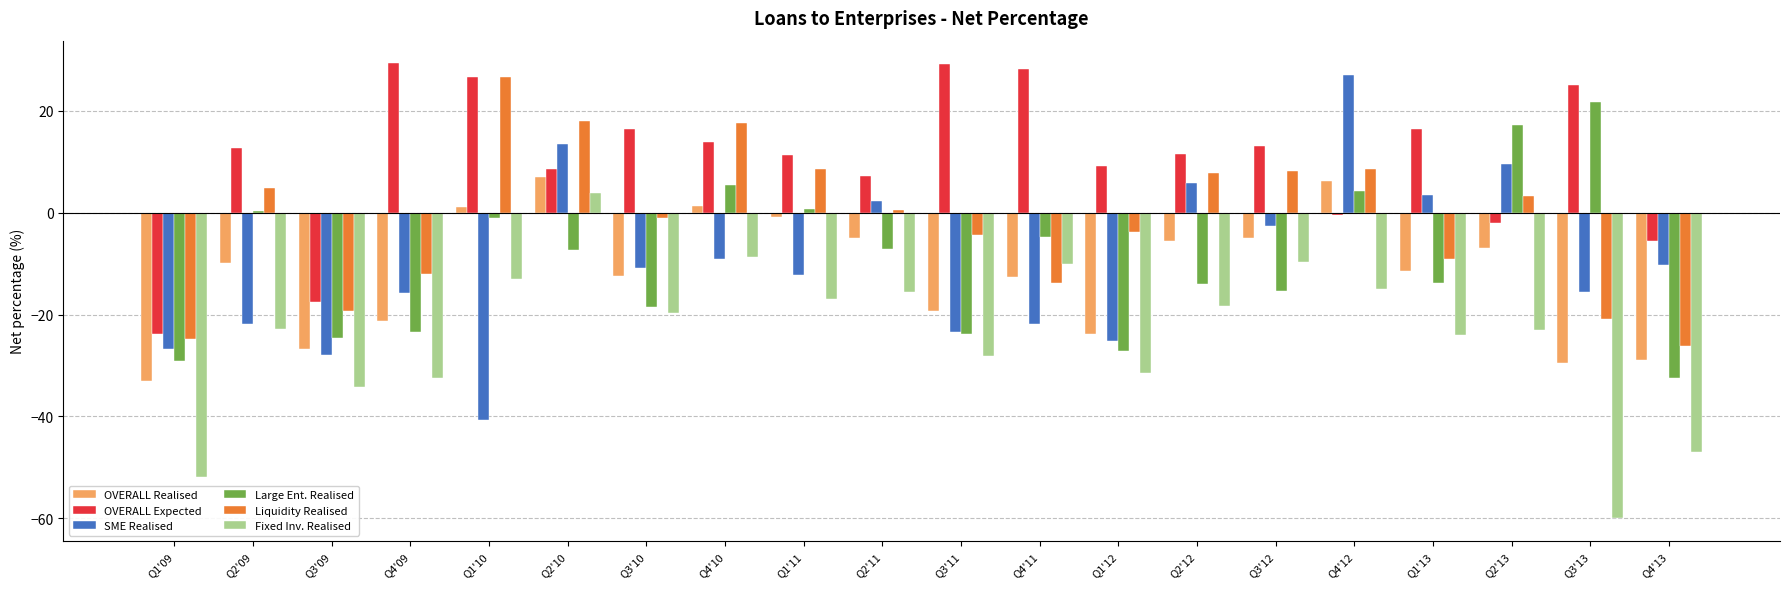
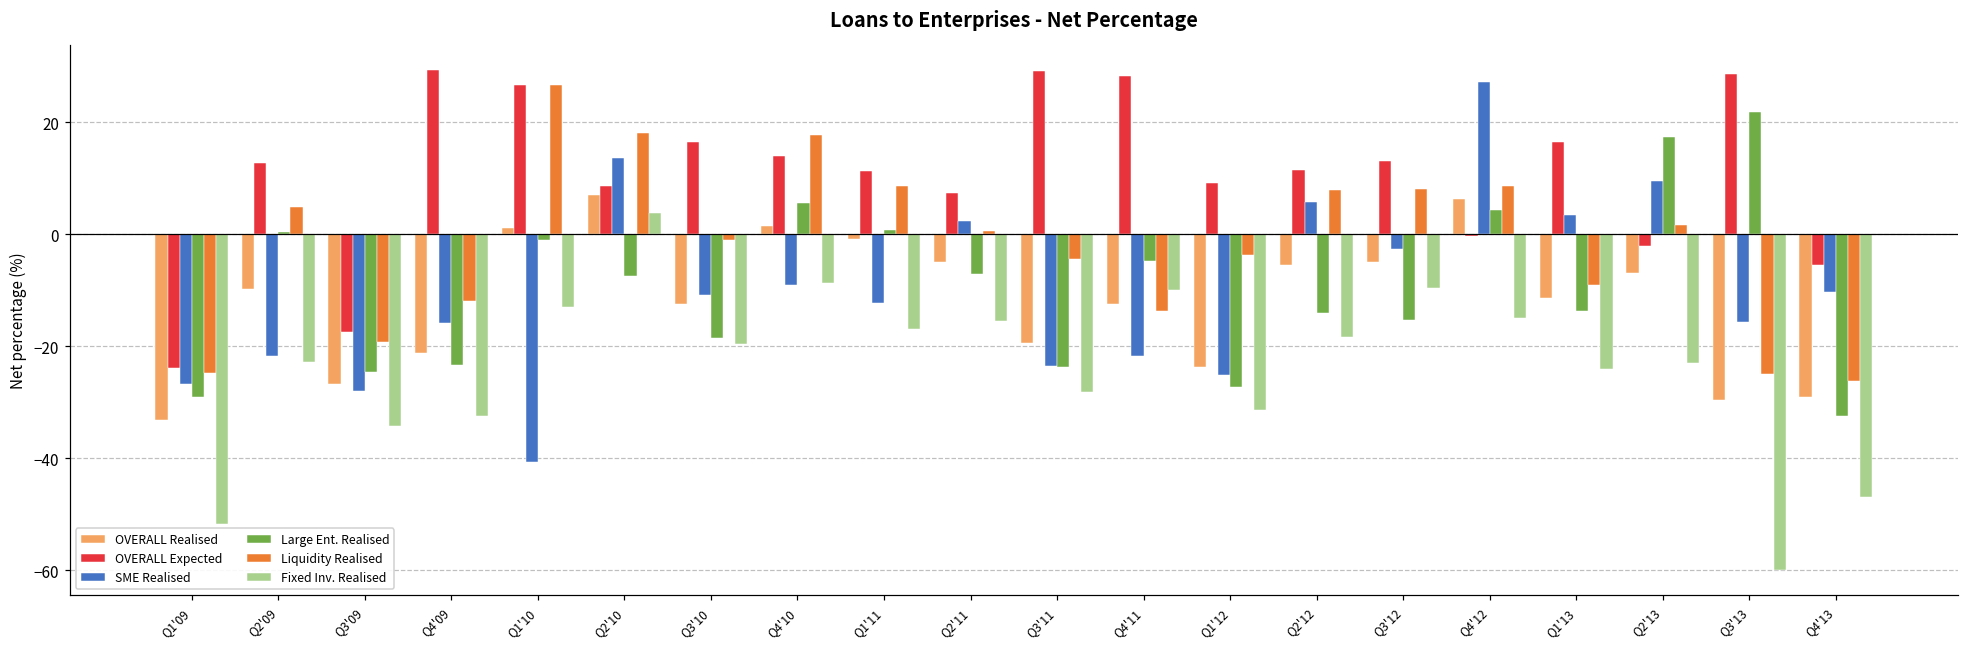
  {
    "OVERALL Realised": {
      "Q1'09": -33,
      "Q2'09": -10,
      "Q3'09": -27,
      "Q4'09": -21,
      "Q1'10": 1,
      "Q2'10": 7,
      "Q3'10": -12,
      "Q4'10": 1,
      "Q1'11": -1,
      "Q2'11": -5,
      "Q3'11": -19,
      "Q4'11": -13,
      "Q1'12": -24,
      "Q2'12": -5,
      "Q3'12": -5,
      "Q4'12": 6,
      "Q1'13": -11,
      "Q2'13": -7,
      "Q3'13": -30,
      "Q4'13": -29
    },
    "OVERALL Expected": {
      "Q1'09": -24,
      "Q2'09": 13,
      "Q3'09": -17,
      "Q4'09": 29,
      "Q1'10": 27,
      "Q2'10": 9,
      "Q3'10": 16,
      "Q4'10": 14,
      "Q1'11": 11,
      "Q2'11": 7,
      "Q3'11": 29,
      "Q4'11": 28,
      "Q1'12": 9,
      "Q2'12": 11,
      "Q3'12": 13,
      "Q1'13": 17,
      "Q2'13": -2,
-     "Q3'13": 25,
+     "Q3'13": 29,
      "Q4'13": -6
    },
    "SME Realised": {
      "Q1'09": -27,
      "Q2'09": -22,
      "Q3'09": -28,
      "Q4'09": -16,
      "Q1'10": -41,
      "Q2'10": 14,
      "Q3'10": -11,
      "Q4'10": -9,
      "Q1'11": -12,
      "Q2'11": 2,
      "Q3'11": -24,
      "Q4'11": -22,
      "Q1'12": -25,
      "Q2'12": 6,
      "Q3'12": -3,
      "Q4'12": 27,
      "Q1'13": 3,
      "Q2'13": 10,
      "Q3'13": -16,
      "Q4'13": -10
    },
    "Large Ent. Realised": {
      "Q1'09": -29,
      "Q3'09": -25,
      "Q4'09": -23,
      "Q1'10": -1,
      "Q2'10": -7,
      "Q3'10": -19,
      "Q4'10": 6,
      "Q1'11": 1,
      "Q2'11": -7,
      "Q3'11": -24,
      "Q4'11": -5,
      "Q1'12": -27,
      "Q2'12": -14,
      "Q3'12": -15,
      "Q4'12": 4,
      "Q1'13": -14,
      "Q2'13": 17,
      "Q3'13": 22,
      "Q4'13": -33
    },
    "Liquidity Realised": {
      "Q1'09": -25,
      "Q2'09": 5,
      "Q3'09": -19,
      "Q4'09": -12,
      "Q1'10": 27,
      "Q2'10": 18,
      "Q3'10": -1,
      "Q4'10": 18,
      "Q1'11": 9,
      "Q2'11": 1,
      "Q3'11": -4,
      "Q4'11": -14,
      "Q1'12": -4,
      "Q2'12": 8,
      "Q3'12": 8,
      "Q4'12": 9,
      "Q1'13": -9,
-     "Q2'13": 3,
-     "Q3'13": -21,
+     "Q2'13": 2,
+     "Q3'13": -25,
      "Q4'13": -26
    },
    "Fixed Inv. Realised": {
      "Q1'09": -52,
      "Q2'09": -23,
      "Q3'09": -34,
      "Q4'09": -33,
      "Q1'10": -13,
      "Q2'10": 4,
      "Q3'10": -20,
      "Q4'10": -9,
      "Q1'11": -17,
      "Q2'11": -16,
      "Q3'11": -28,
      "Q4'11": -10,
      "Q1'12": -31,
      "Q2'12": -18,
      "Q3'12": -10,
      "Q4'12": -15,
      "Q1'13": -24,
      "Q2'13": -23,
      "Q3'13": -60,
      "Q4'13": -47
    }
  }
